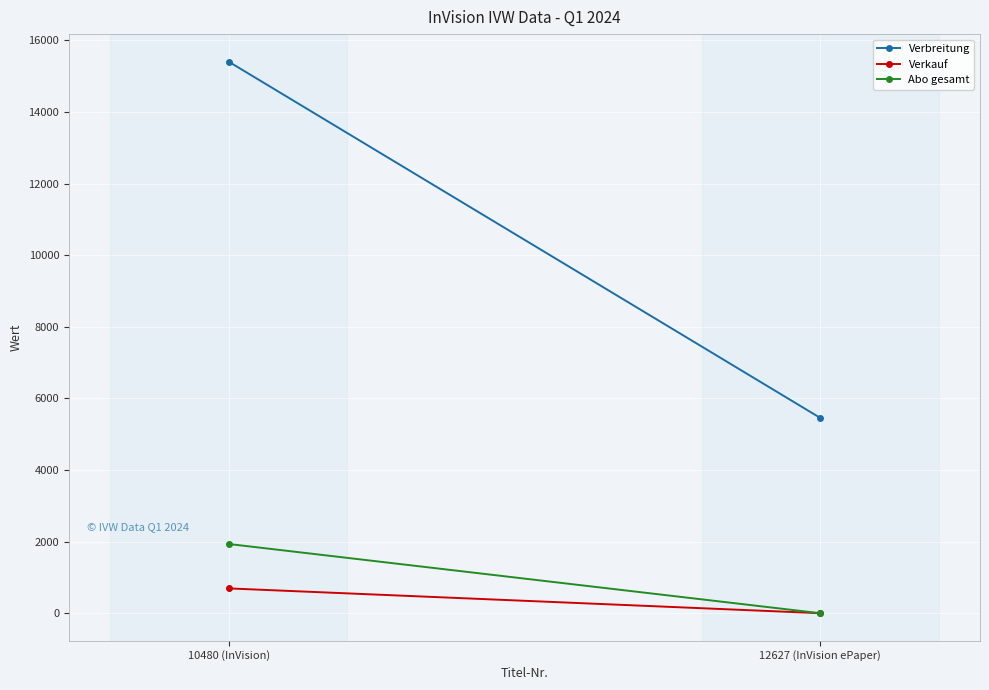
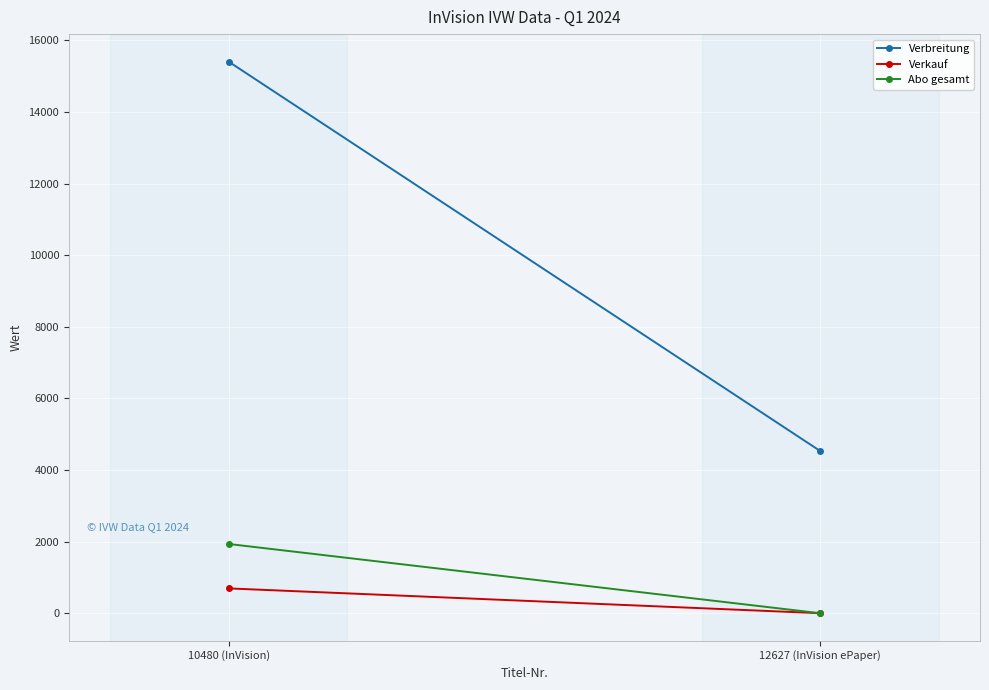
  {
    "Verbreitung": {
      "10480 (InVision)": 15400,
-     "12627 (InVision ePaper)": 5500
+     "12627 (InVision ePaper)": 4500
    },
    "Verkauf": {
      "10480 (InVision)": 700
    },
    "Abo gesamt": {
      "10480 (InVision)": 1900
    }
  }
